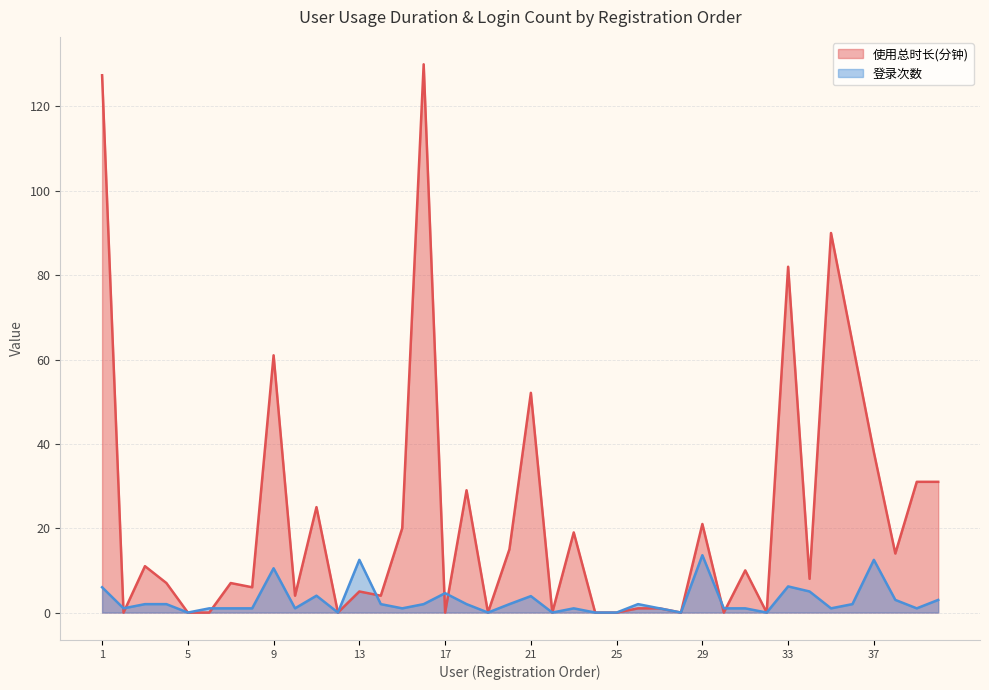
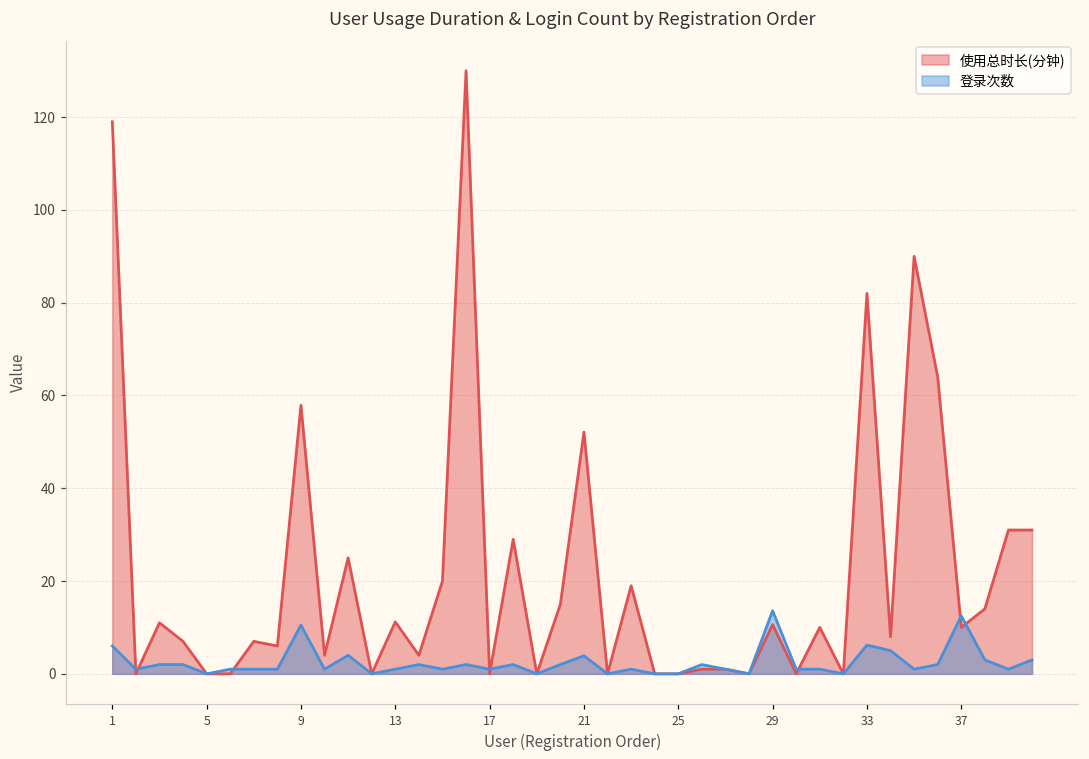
  {
    "使用总时长(分钟)": {
-     "1": 127,
-     "9": 61,
-     "13": 5,
+     "1": 119,
+     "9": 58,
+     "13": 11,
      "17": 0,
      "21": 52,
-     "29": 21,
+     "29": 11,
      "33": 82,
-     "37": 38
+     "37": 10
    },
    "登录次数": {
      "1": 6,
      "9": 11,
-     "13": 13,
-     "17": 5,
+     "13": 1,
+     "17": 1,
      "21": 4,
      "29": 14,
      "33": 6,
      "37": 13
    }
  }
